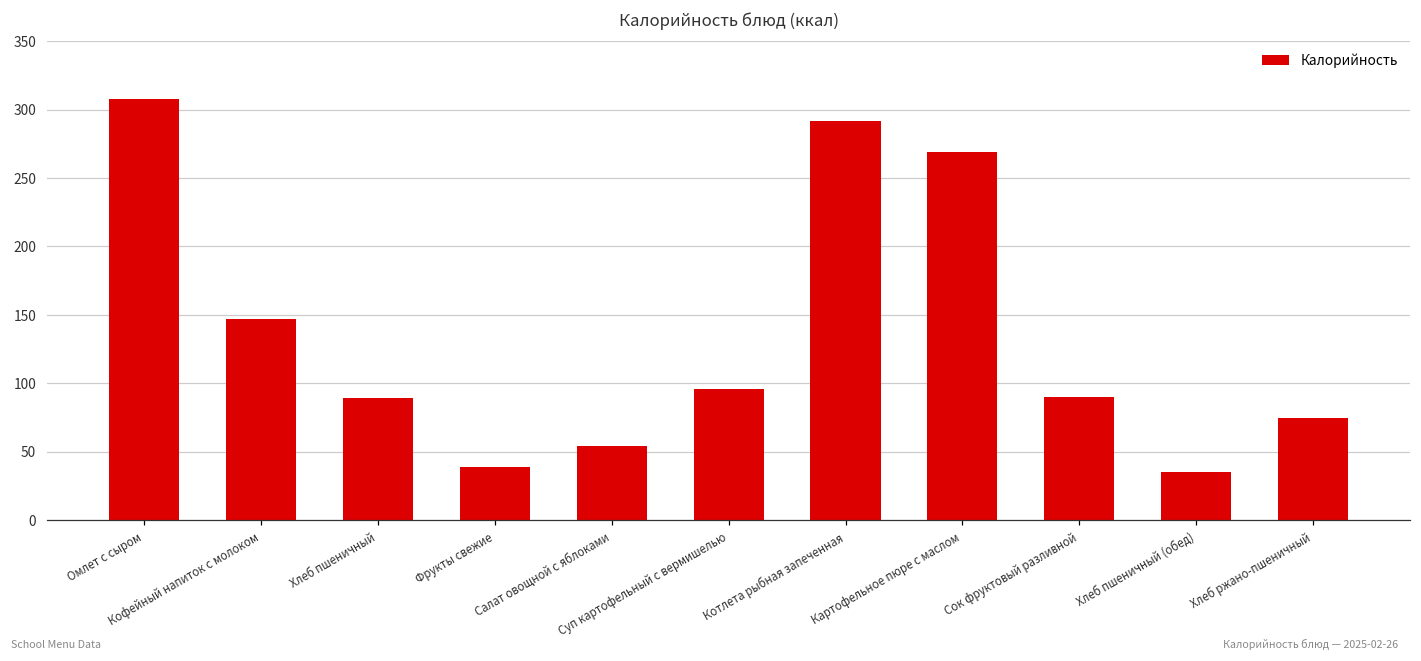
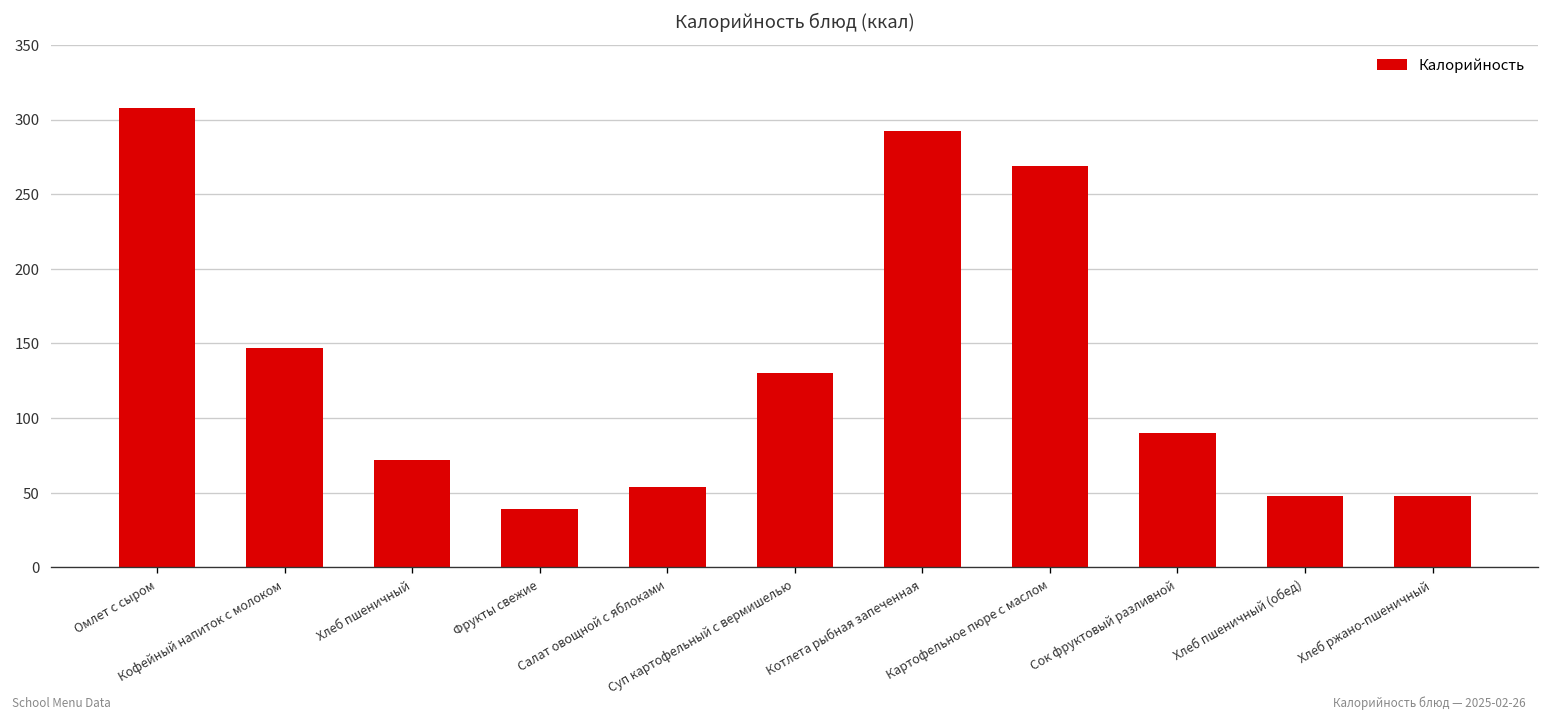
  {
    "Омлет с сыром": 308,
    "Кофейный напиток с молоком": 147,
-   "Хлеб пшеничный": 89,
+   "Хлеб пшеничный": 72,
    "Фрукты свежие": 39,
    "Салат овощной с яблоками": 54,
-   "Суп картофельный с вермишелью": 96,
+   "Суп картофельный с вермишелью": 130,
    "Котлета рыбная запеченная": 292,
    "Картофельное пюре с маслом": 269,
    "Сок фруктовый разливной": 90,
-   "Хлеб пшеничный (обед)": 35,
-   "Хлеб ржано-пшеничный": 75
+   "Хлеб пшеничный (обед)": 48,
+   "Хлеб ржано-пшеничный": 48
  }
